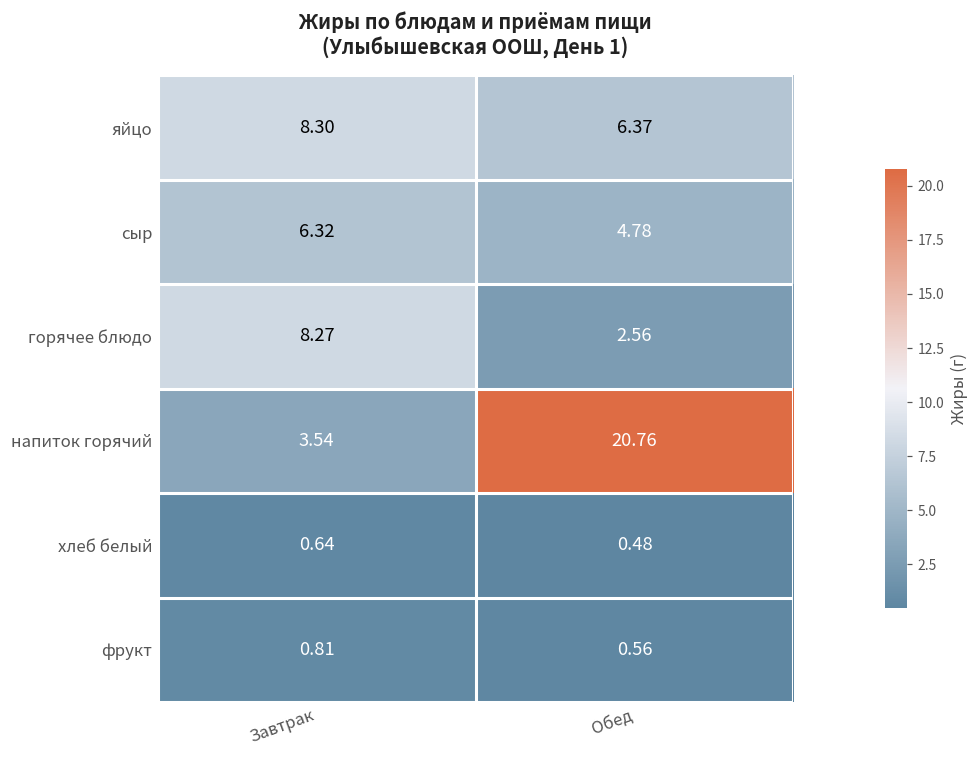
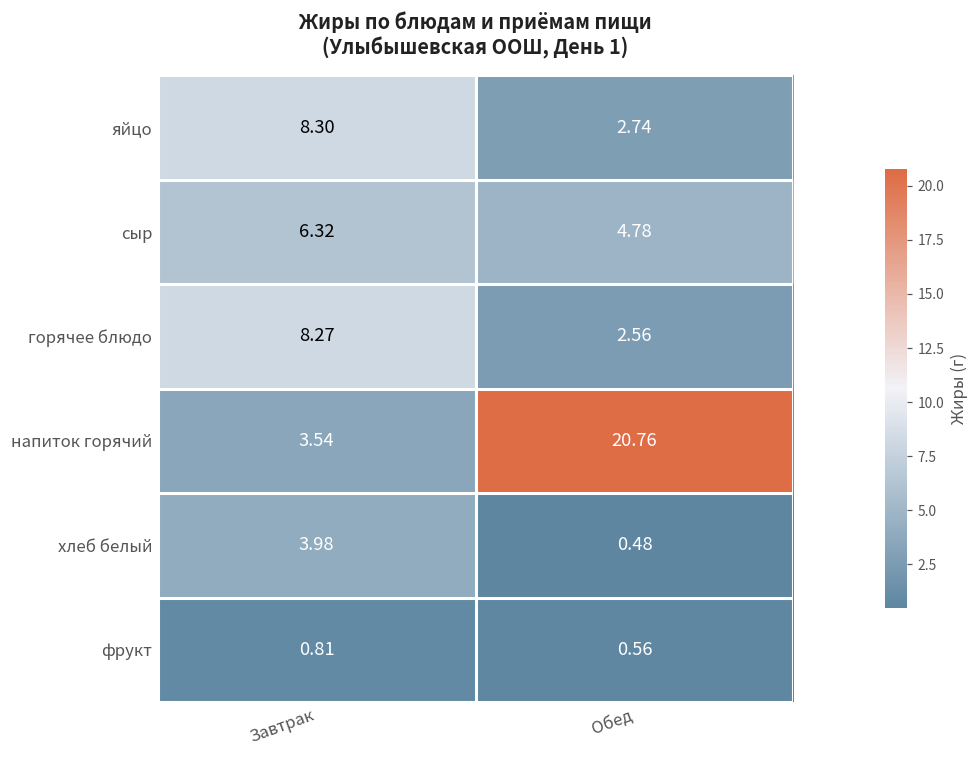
  {
    "яйцо": {
      "Завтрак": 8.30,
-     "Обед": 6.37
+     "Обед": 2.74
    },
    "сыр": {
      "Завтрак": 6.32,
      "Обед": 4.78
    },
    "горячее блюдо": {
      "Завтрак": 8.27,
      "Обед": 2.56
    },
    "напиток горячий": {
      "Завтрак": 3.54,
      "Обед": 20.76
    },
    "хлеб белый": {
-     "Завтрак": 0.64,
+     "Завтрак": 3.98,
      "Обед": 0.48
    },
    "фрукт": {
      "Завтрак": 0.81,
      "Обед": 0.56
    }
  }
